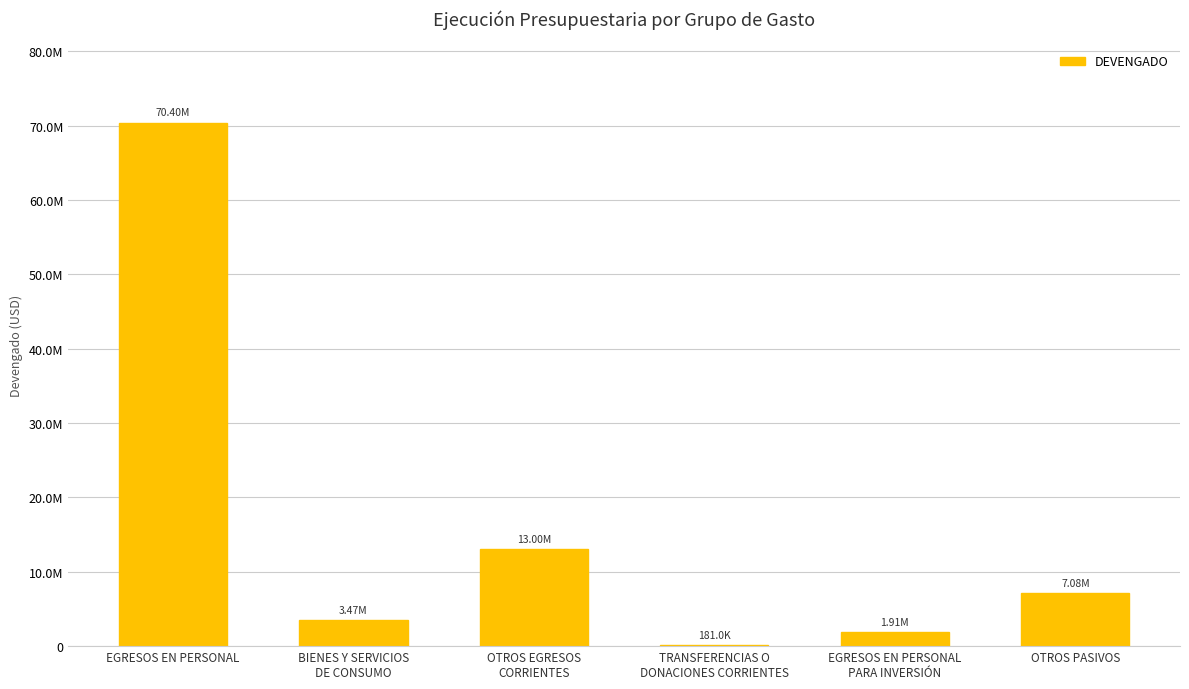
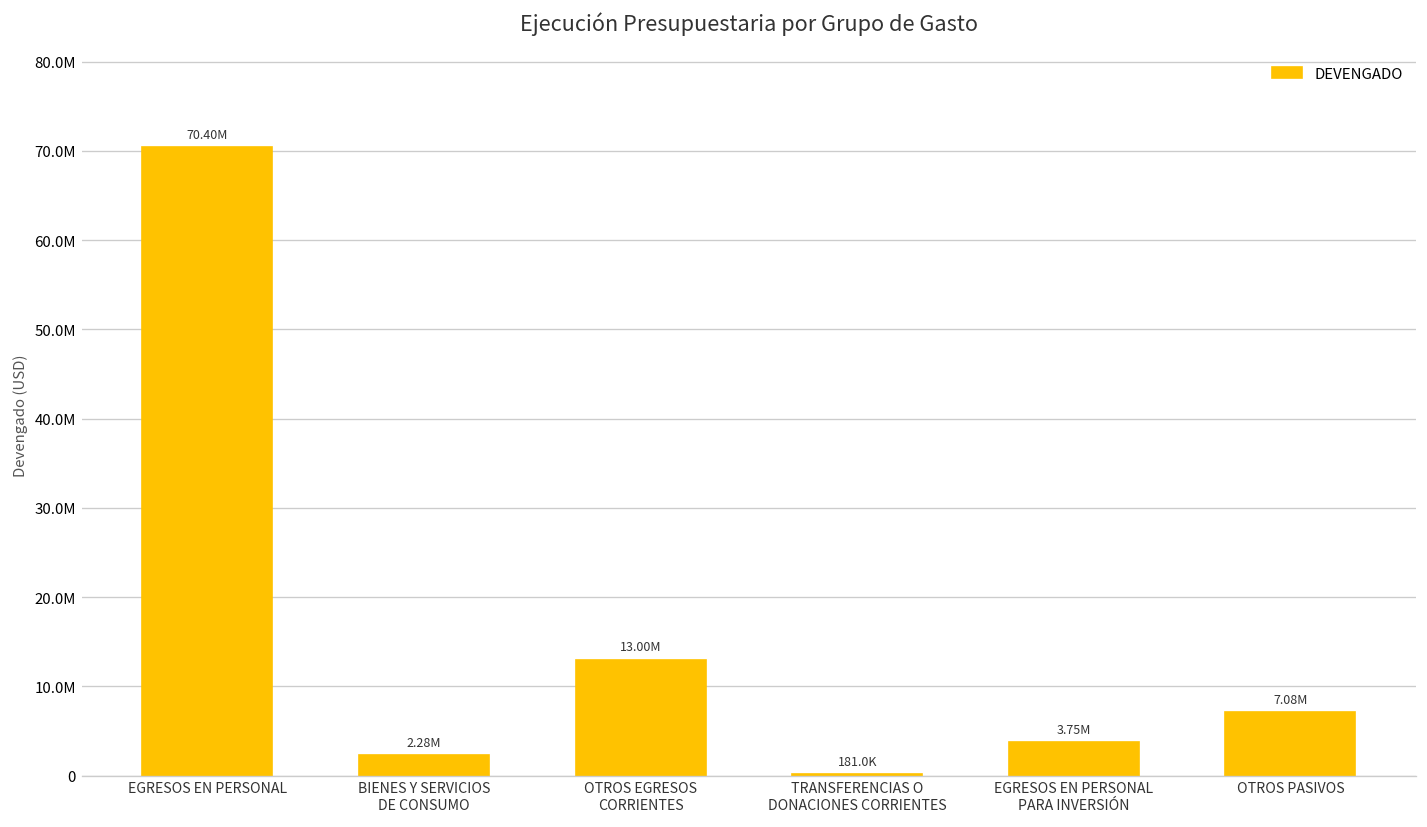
  {
    "EGRESOS EN PERSONAL": "70.40M",
-   "BIENES Y SERVICIOS DE CONSUMO": "3.47M",
+   "BIENES Y SERVICIOS DE CONSUMO": "2.28M",
    "OTROS EGRESOS CORRIENTES": "13.00M",
    "TRANSFERENCIAS O DONACIONES CORRIENTES": "181.0K",
-   "EGRESOS EN PERSONAL PARA INVERSIÓN": "1.91M",
+   "EGRESOS EN PERSONAL PARA INVERSIÓN": "3.75M",
    "OTROS PASIVOS": "7.08M"
  }
